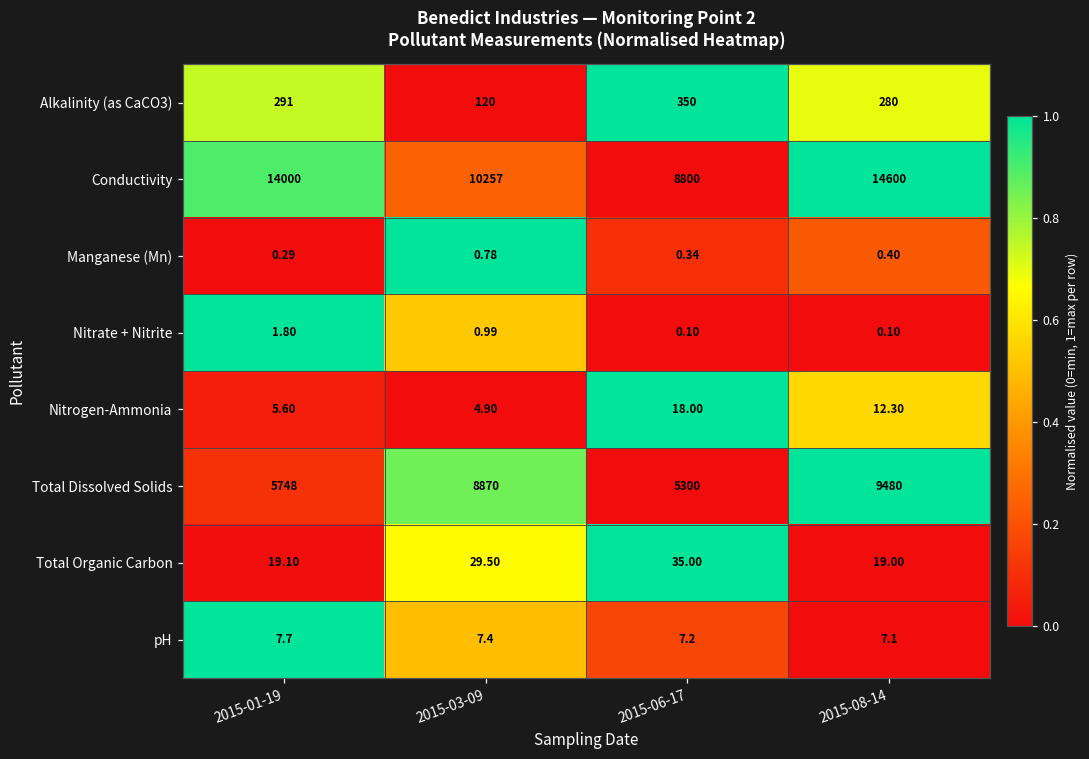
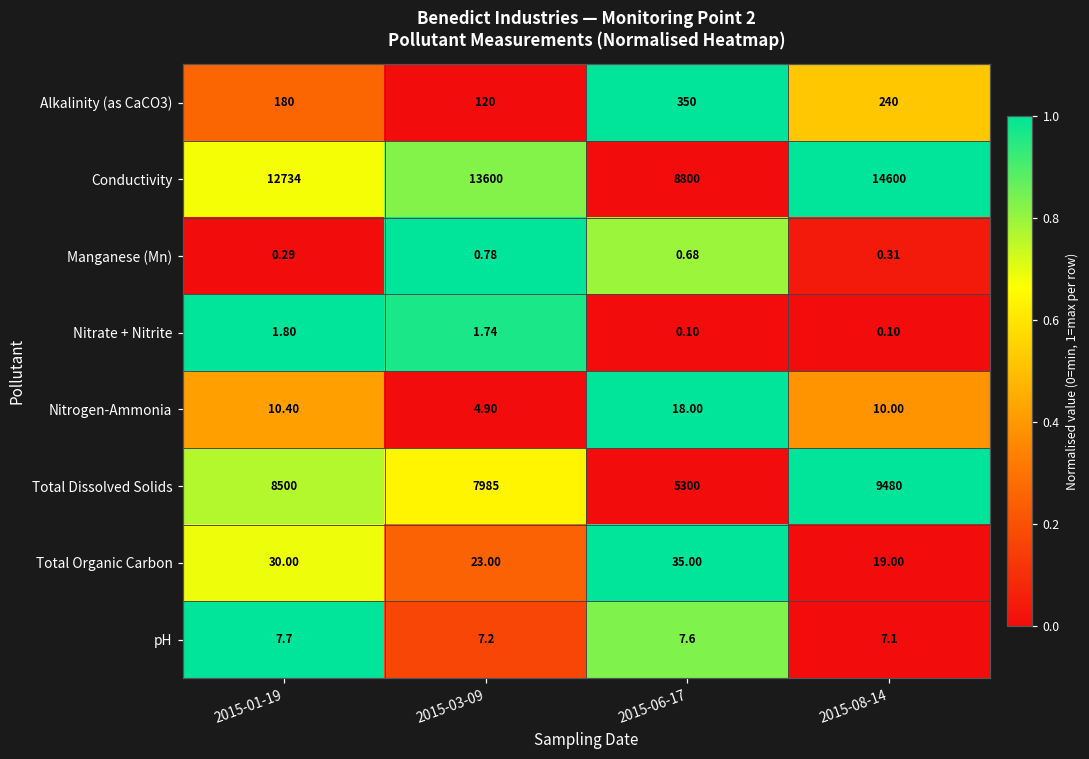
  {
    "Alkalinity (as CaCO3)": {
-     "2015-01-19": 291,
+     "2015-01-19": 180,
      "2015-03-09": 120,
      "2015-06-17": 350,
-     "2015-08-14": 280
+     "2015-08-14": 240
    },
    "Conductivity": {
-     "2015-01-19": 14000,
-     "2015-03-09": 10257,
+     "2015-01-19": 12734,
+     "2015-03-09": 13600,
      "2015-06-17": 8800,
      "2015-08-14": 14600
    },
    "Manganese (Mn)": {
      "2015-01-19": 0.29,
      "2015-03-09": 0.78,
-     "2015-06-17": 0.34,
-     "2015-08-14": 0.40
+     "2015-06-17": 0.68,
+     "2015-08-14": 0.31
    },
    "Nitrate + Nitrite": {
      "2015-01-19": 1.80,
-     "2015-03-09": 0.99,
+     "2015-03-09": 1.74,
      "2015-06-17": 0.10,
      "2015-08-14": 0.10
    },
    "Nitrogen-Ammonia": {
-     "2015-01-19": 5.60,
+     "2015-01-19": 10.40,
      "2015-03-09": 4.90,
      "2015-06-17": 18.00,
-     "2015-08-14": 12.30
+     "2015-08-14": 10.00
    },
    "Total Dissolved Solids": {
-     "2015-01-19": 5748,
-     "2015-03-09": 8870,
+     "2015-01-19": 8500,
+     "2015-03-09": 7985,
      "2015-06-17": 5300,
      "2015-08-14": 9480
    },
    "Total Organic Carbon": {
-     "2015-01-19": 19.10,
-     "2015-03-09": 29.50,
+     "2015-01-19": 30.00,
+     "2015-03-09": 23.00,
      "2015-06-17": 35.00,
      "2015-08-14": 19.00
    },
    "pH": {
      "2015-01-19": 7.7,
-     "2015-03-09": 7.4,
-     "2015-06-17": 7.2,
+     "2015-03-09": 7.2,
+     "2015-06-17": 7.6,
      "2015-08-14": 7.1
    }
  }
